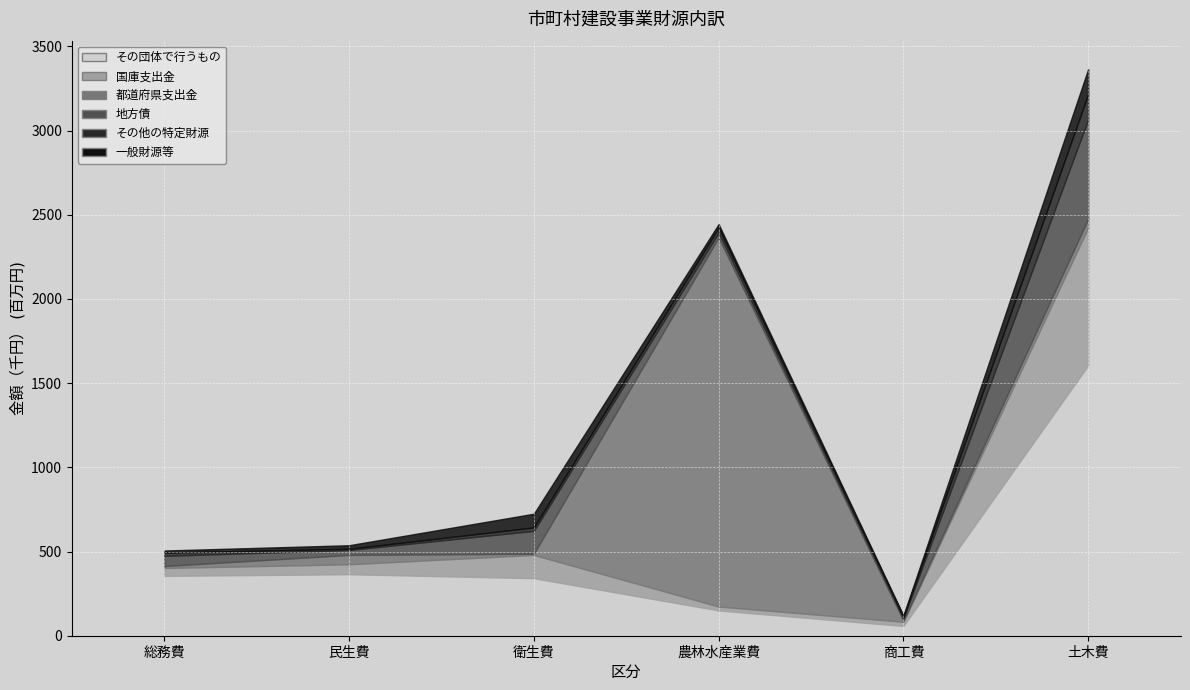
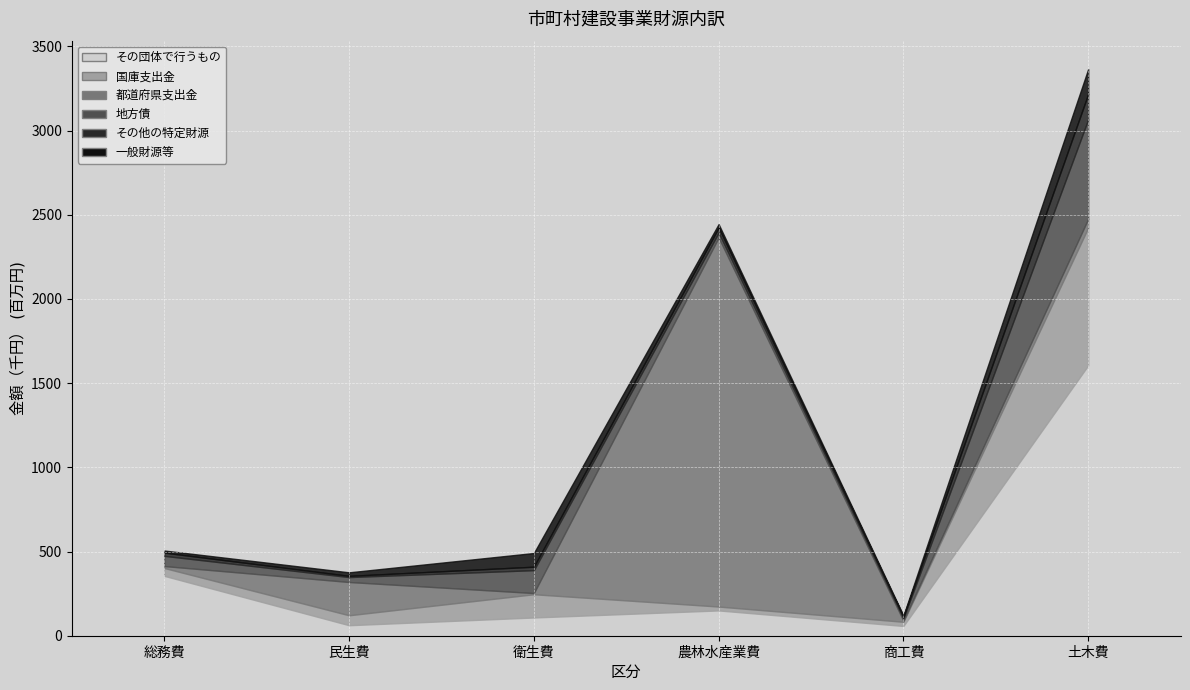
  {
    "その団体で行うもの": {
      "総務費": 360,
-     "民生費": 370,
-     "衛生費": 340,
+     "民生費": 60,
+     "衛生費": 110,
      "農林水産業費": 150,
      "商工費": 60,
      "土木費": 1610
    },
    "国庫支出金": {
      "民生費": 60,
      "農林水産業費": 20,
      "土木費": 820
    },
    "都道府県支出金": {
-     "民生費": 60,
+     "民生費": 200,
      "農林水産業費": 2190,
      "土木費": 50
    },
    "地方債": {
      "総務費": 60,
      "衛生費": 140,
      "農林水産業費": 30,
      "土木費": 590
    }
  }
